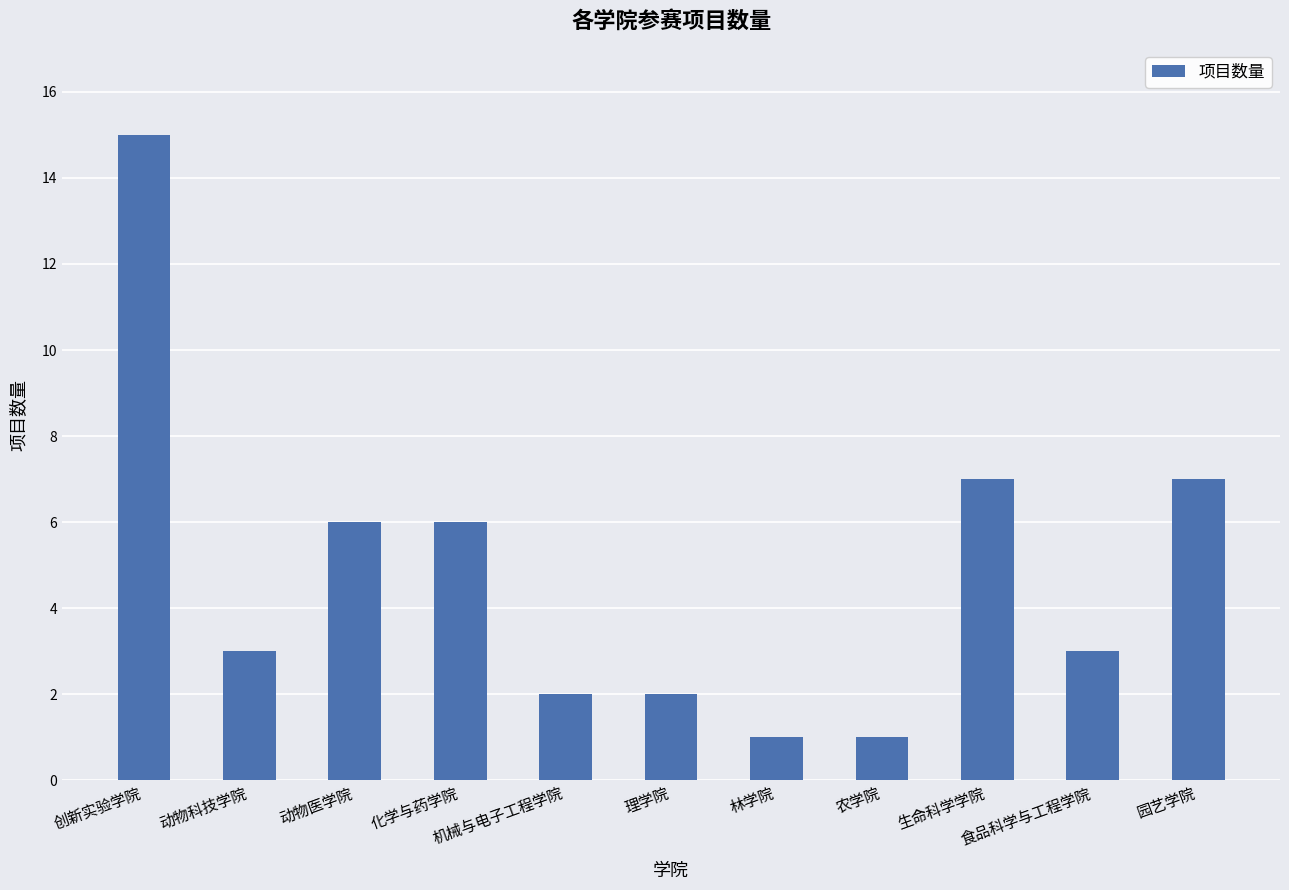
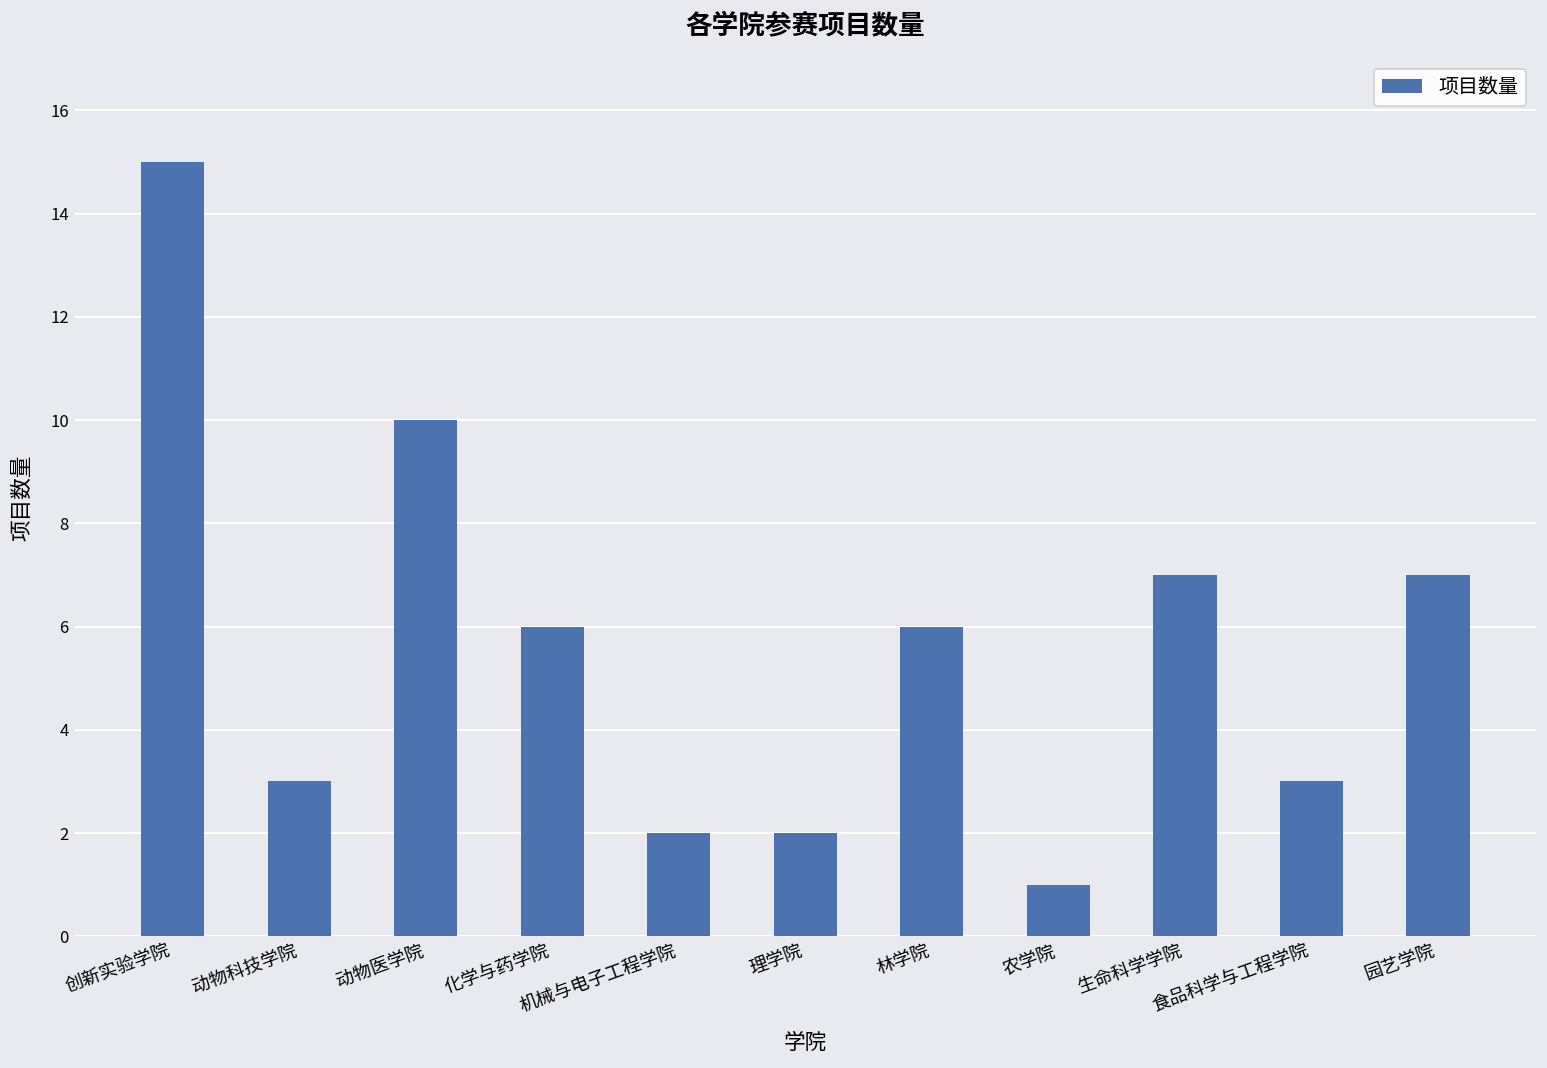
  {
    "创新实验学院": 15,
    "动物科技学院": 3,
-   "动物医学院": 6,
+   "动物医学院": 10,
    "化学与药学院": 6,
    "机械与电子工程学院": 2,
    "理学院": 2,
-   "林学院": 1,
+   "林学院": 6,
    "农学院": 1,
    "生命科学学院": 7,
    "食品科学与工程学院": 3,
    "园艺学院": 7
  }
